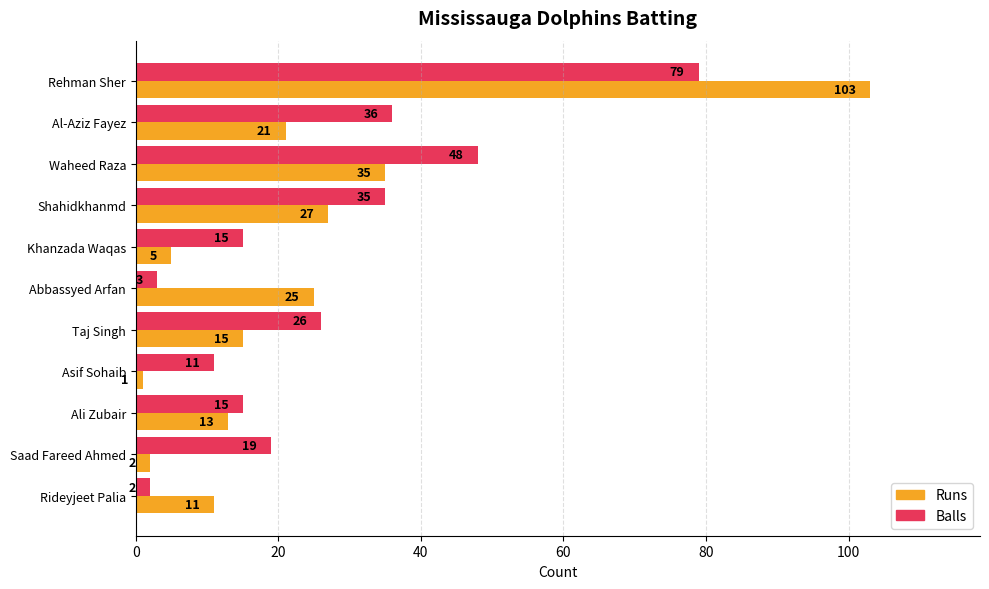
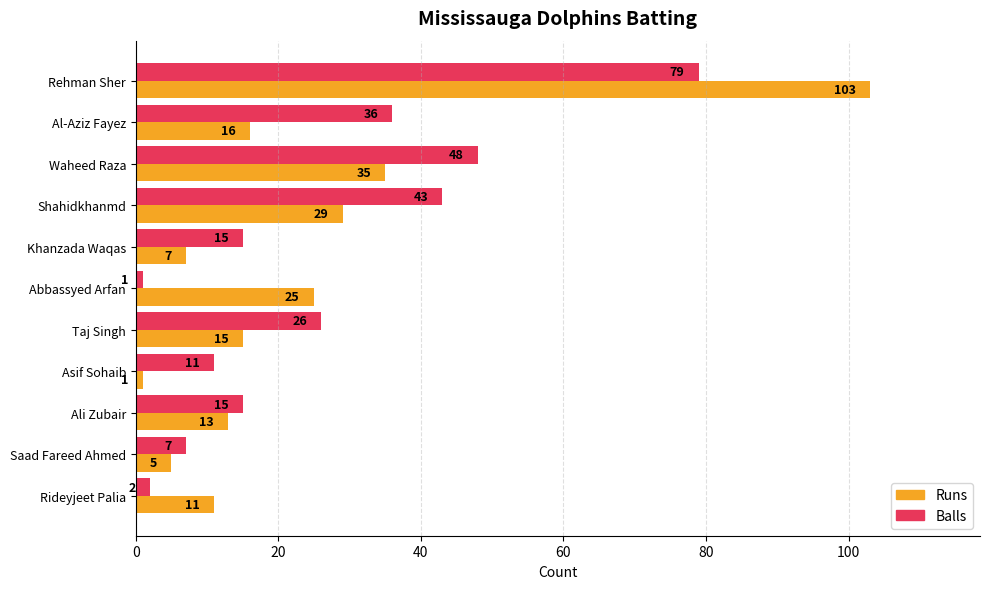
  {
    "Runs": {
      "Rehman Sher": 103,
-     "Al-Aziz Fayez": 21,
+     "Al-Aziz Fayez": 16,
      "Waheed Raza": 35,
-     "Shahidkhanmd": 27,
-     "Khanzada Waqas": 5,
+     "Shahidkhanmd": 29,
+     "Khanzada Waqas": 7,
      "Abbassyed Arfan": 25,
      "Taj Singh": 15,
      "Asif Sohaib": 1,
      "Ali Zubair": 13,
-     "Saad Fareed Ahmed": 2,
+     "Saad Fareed Ahmed": 5,
      "Rideyjeet Palia": 11
    },
    "Balls": {
      "Rehman Sher": 79,
      "Al-Aziz Fayez": 36,
      "Waheed Raza": 48,
-     "Shahidkhanmd": 35,
+     "Shahidkhanmd": 43,
      "Khanzada Waqas": 15,
-     "Abbassyed Arfan": 3,
+     "Abbassyed Arfan": 1,
      "Taj Singh": 26,
      "Asif Sohaib": 11,
      "Ali Zubair": 15,
-     "Saad Fareed Ahmed": 19,
+     "Saad Fareed Ahmed": 7,
      "Rideyjeet Palia": 2
    }
  }
